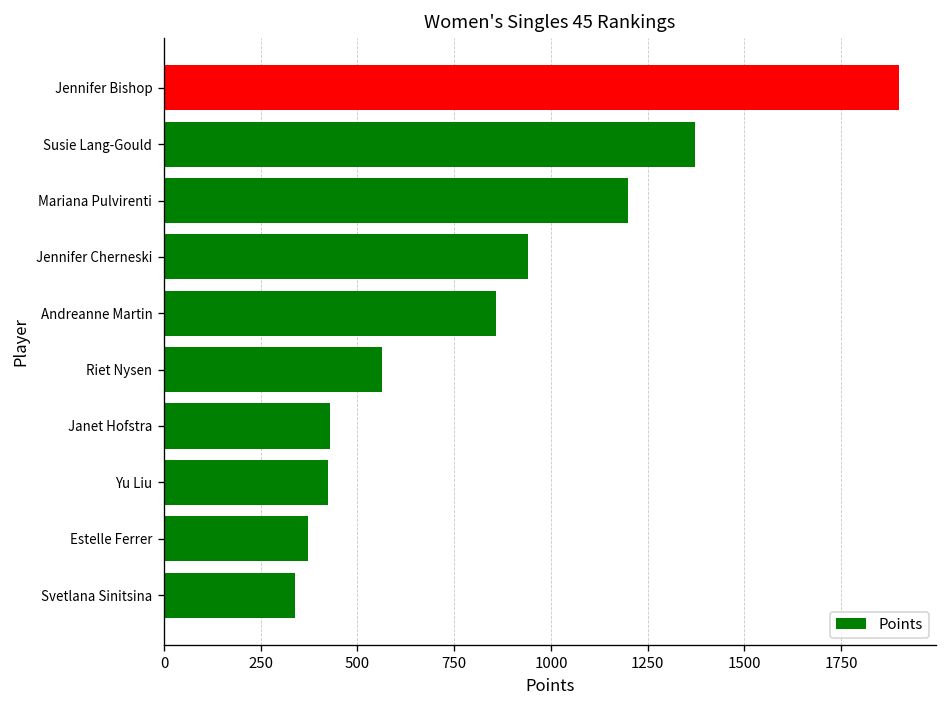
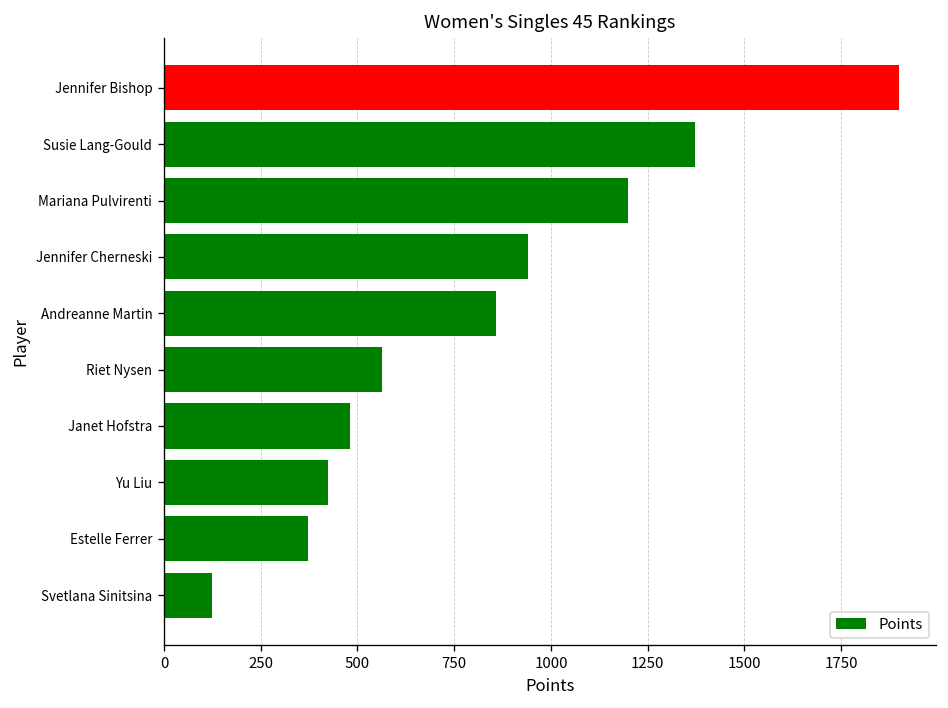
  {
    "Jennifer Bishop": 1900,
    "Susie Lang-Gould": 1370,
    "Mariana Pulvirenti": 1200,
    "Jennifer Cherneski": 940,
    "Andreanne Martin": 860,
    "Riet Nysen": 560,
-   "Janet Hofstra": 430,
+   "Janet Hofstra": 480,
    "Yu Liu": 420,
    "Estelle Ferrer": 370,
-   "Svetlana Sinitsina": 340
+   "Svetlana Sinitsina": 130
  }
